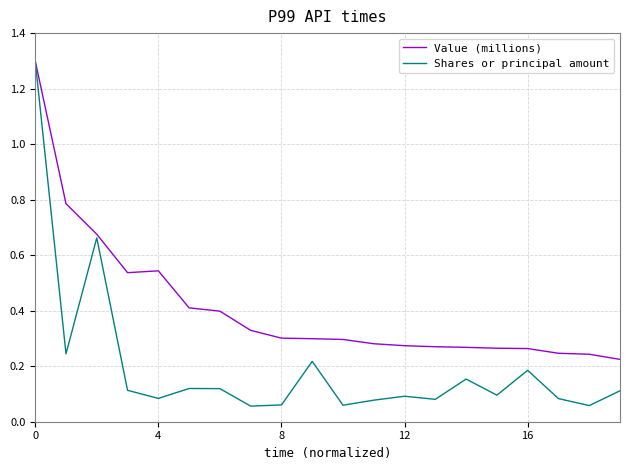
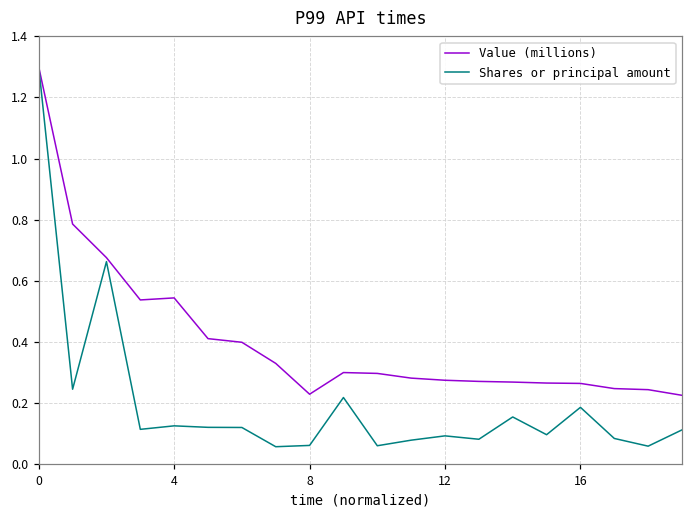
  {
    "Value (millions)": {
      "4": 0.54,
-     "8": 0.30,
+     "8": 0.23,
      "12": 0.27,
      "16": 0.26
    },
    "Shares or principal amount": {
-     "4": 0.08,
+     "4": 0.12,
      "8": 0.06,
      "12": 0.09,
      "16": 0.19
    }
  }
